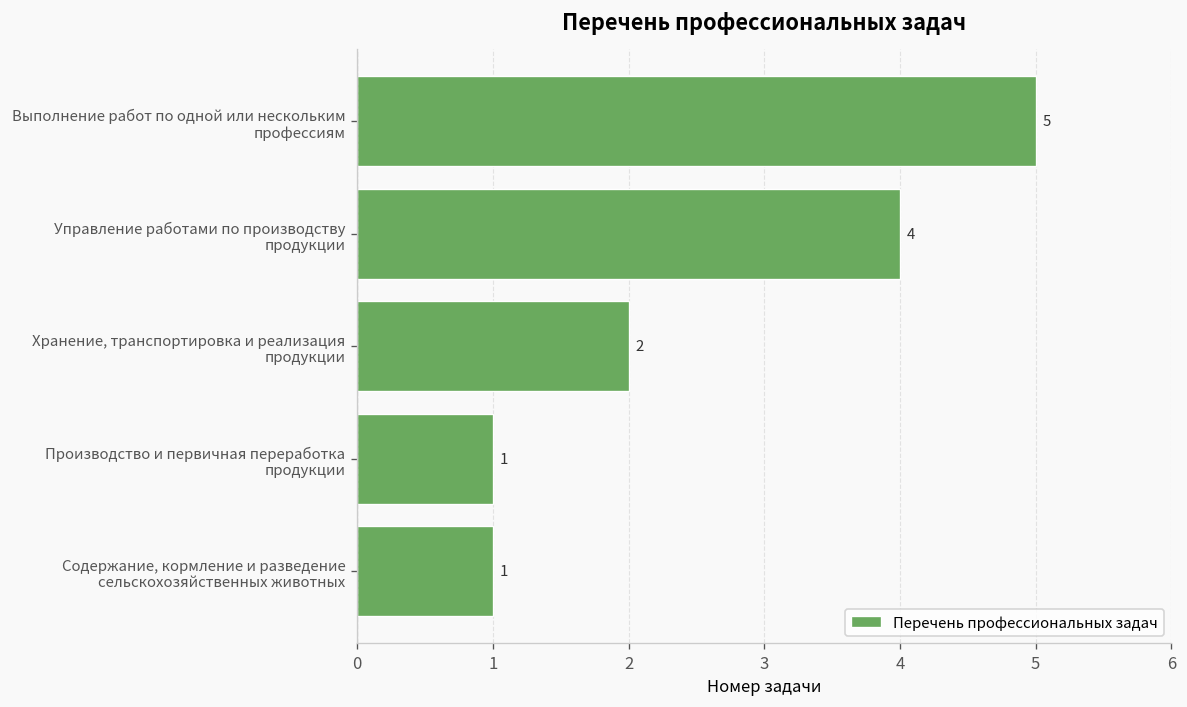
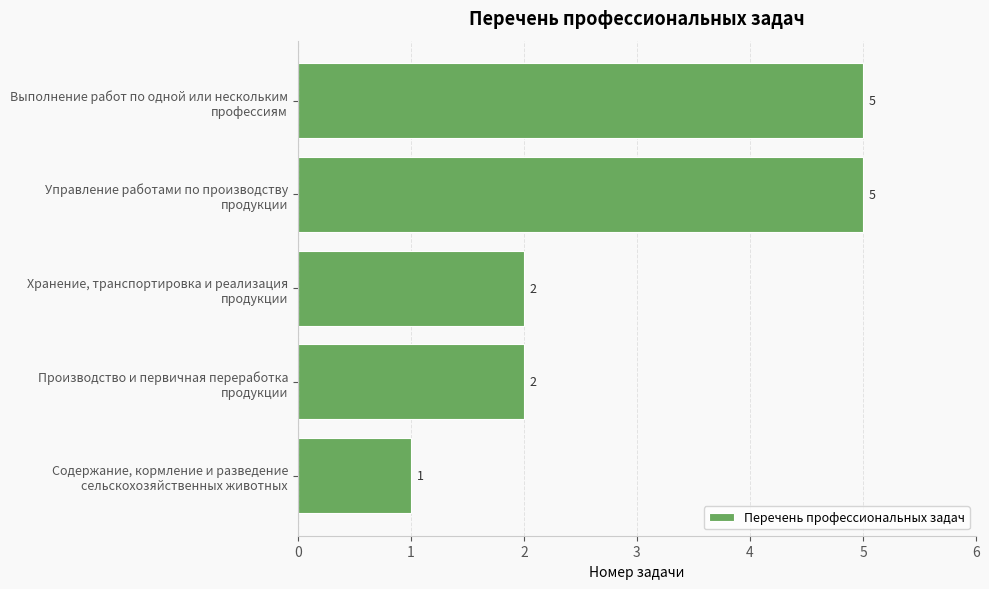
  {
    "Выполнение работ по одной или нескольким профессиям": 5,
-   "Управление работами по производству продукции": 4,
+   "Управление работами по производству продукции": 5,
    "Хранение, транспортировка и реализация продукции": 2,
-   "Производство и первичная переработка продукции": 1,
+   "Производство и первичная переработка продукции": 2,
    "Содержание, кормление и разведение сельскохозяйственных животных": 1
  }
